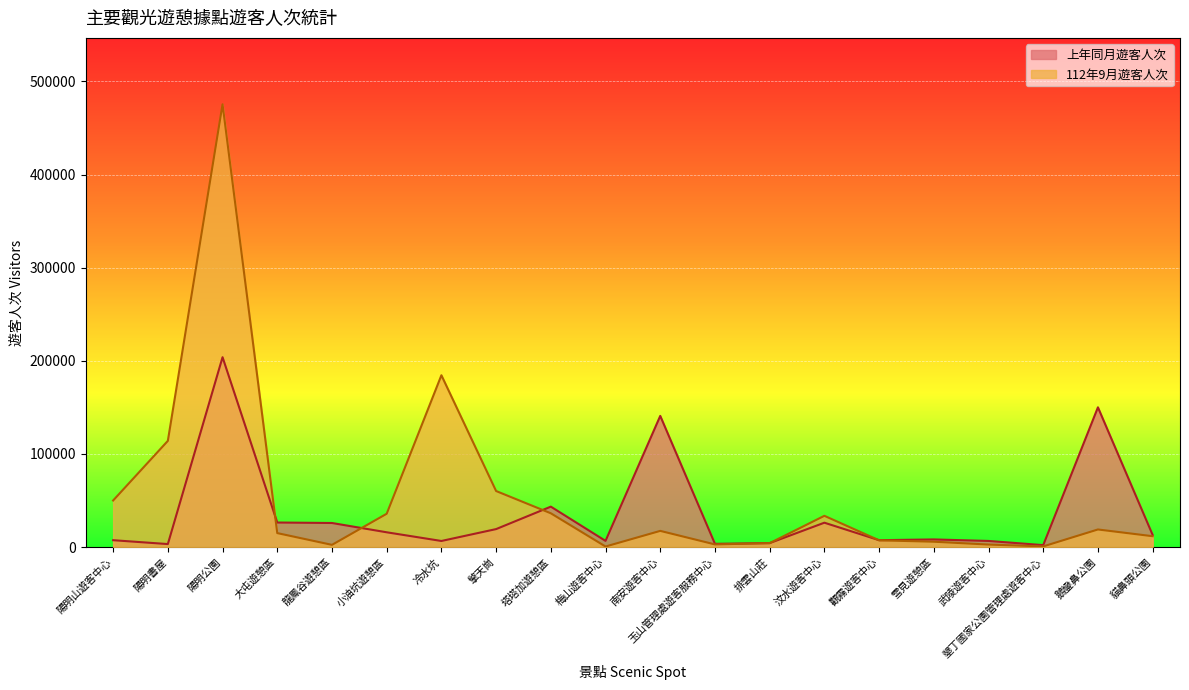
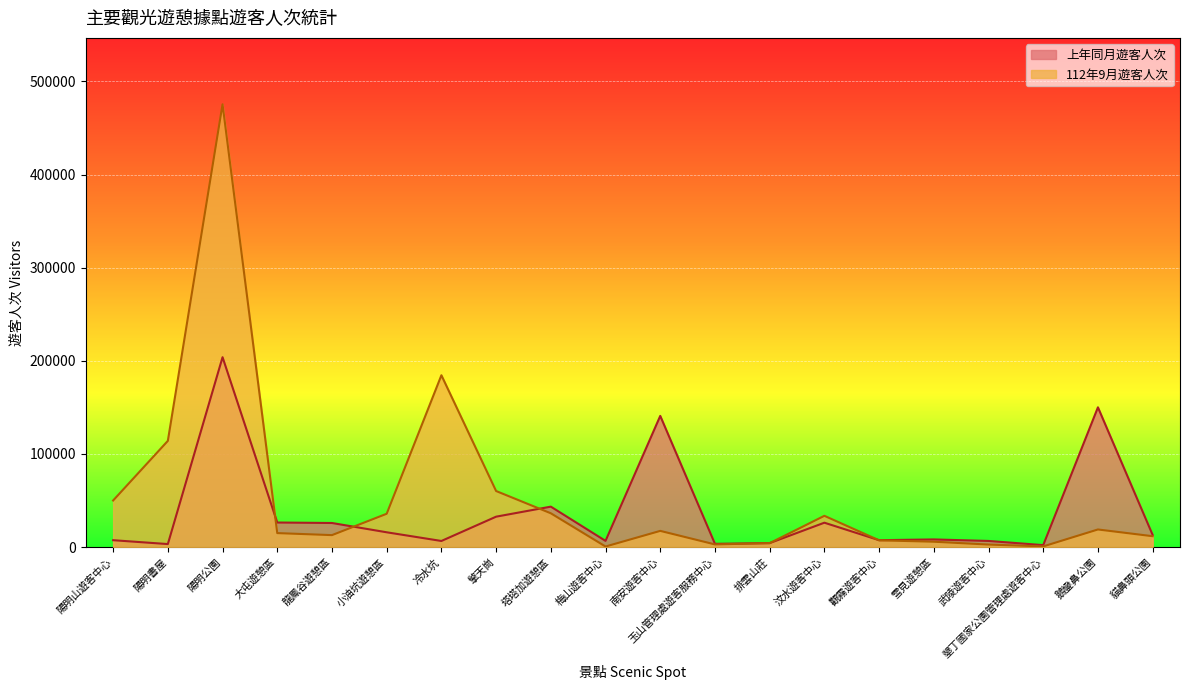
  {
    "上年同月遊客人次": {
      "陽明山遊客中心": 10000,
      "陽明書屋": 0,
      "陽明公園": 200000,
      "大屯遊憩區": 30000,
      "龍鳳谷遊憩區": 30000,
      "小油坑遊憩區": 20000,
      "冷水坑": 10000,
-     "擎天崗": 20000,
+     "擎天崗": 30000,
      "塔塔加遊憩區": 40000,
      "梅山遊客中心": 10000,
      "南安遊客中心": 140000,
      "汶水遊客中心": 30000,
      "武陵遊客中心": 10000,
      "鵝鑾鼻公園": 150000
    },
    "112年9月遊客人次": {
      "陽明山遊客中心": 50000,
      "陽明書屋": 110000,
      "陽明公園": 480000,
      "大屯遊憩區": 20000,
-     "龍鳳谷遊憩區": 0,
+     "龍鳳谷遊憩區": 10000,
      "小油坑遊憩區": 40000,
      "冷水坑": 180000,
      "擎天崗": 60000,
      "塔塔加遊憩區": 40000,
      "梅山遊客中心": 0,
      "南安遊客中心": 20000,
      "汶水遊客中心": 30000,
      "武陵遊客中心": 0,
      "鵝鑾鼻公園": 20000
    }
  }
